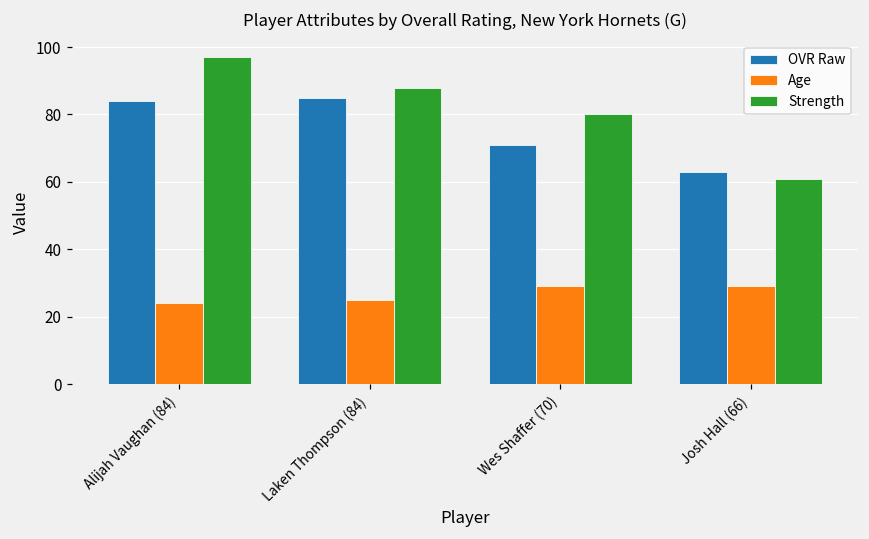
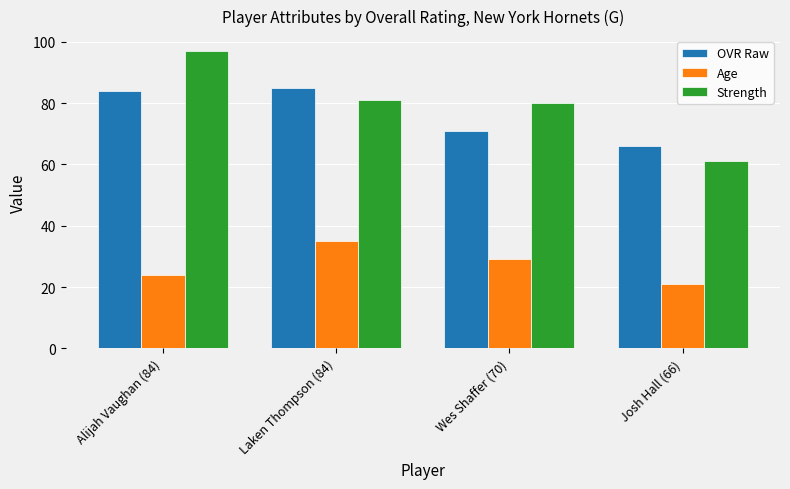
  {
    "OVR Raw": {
      "Alijah Vaughan (84)": 84,
      "Laken Thompson (84)": 85,
      "Wes Shaffer (70)": 71,
-     "Josh Hall (66)": 63
+     "Josh Hall (66)": 66
    },
    "Age": {
      "Alijah Vaughan (84)": 24,
-     "Laken Thompson (84)": 25,
+     "Laken Thompson (84)": 35,
      "Wes Shaffer (70)": 29,
-     "Josh Hall (66)": 29
+     "Josh Hall (66)": 21
    },
    "Strength": {
      "Alijah Vaughan (84)": 97,
-     "Laken Thompson (84)": 88,
+     "Laken Thompson (84)": 81,
      "Wes Shaffer (70)": 80,
      "Josh Hall (66)": 61
    }
  }
